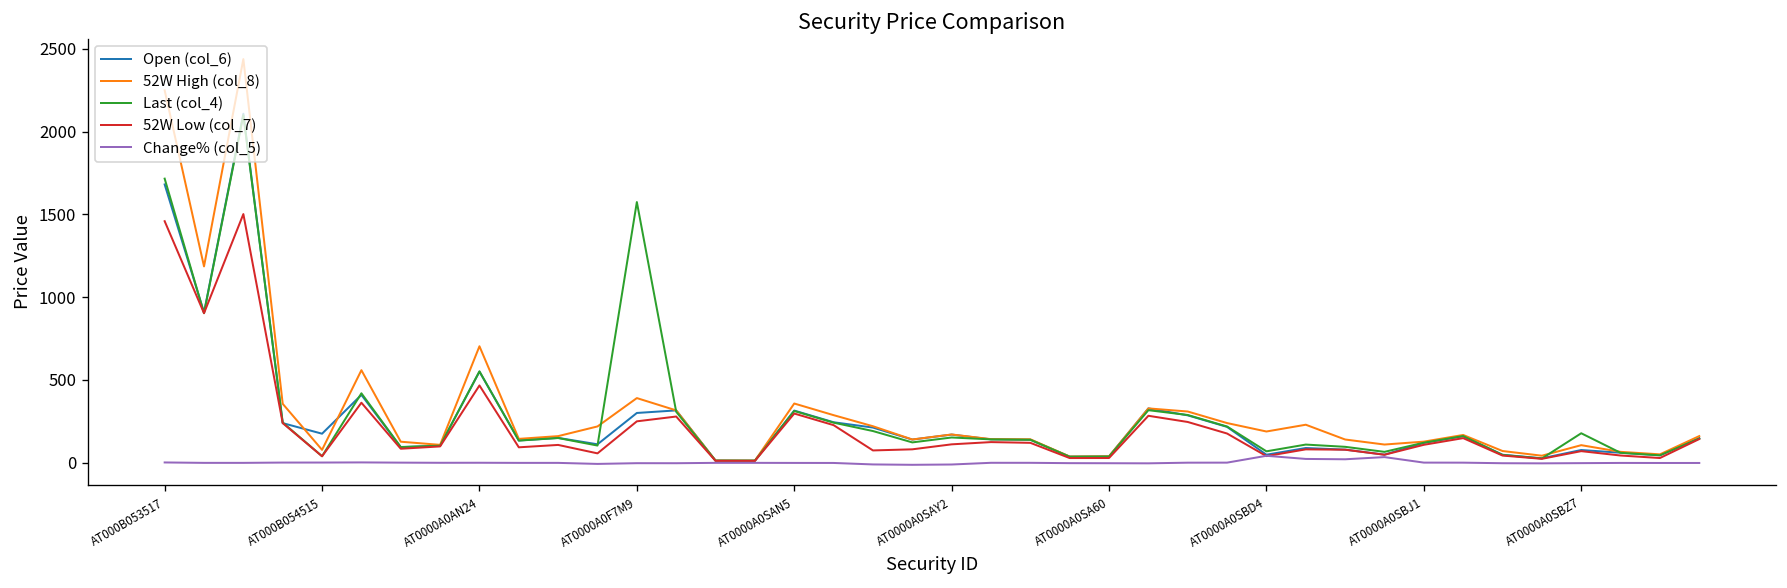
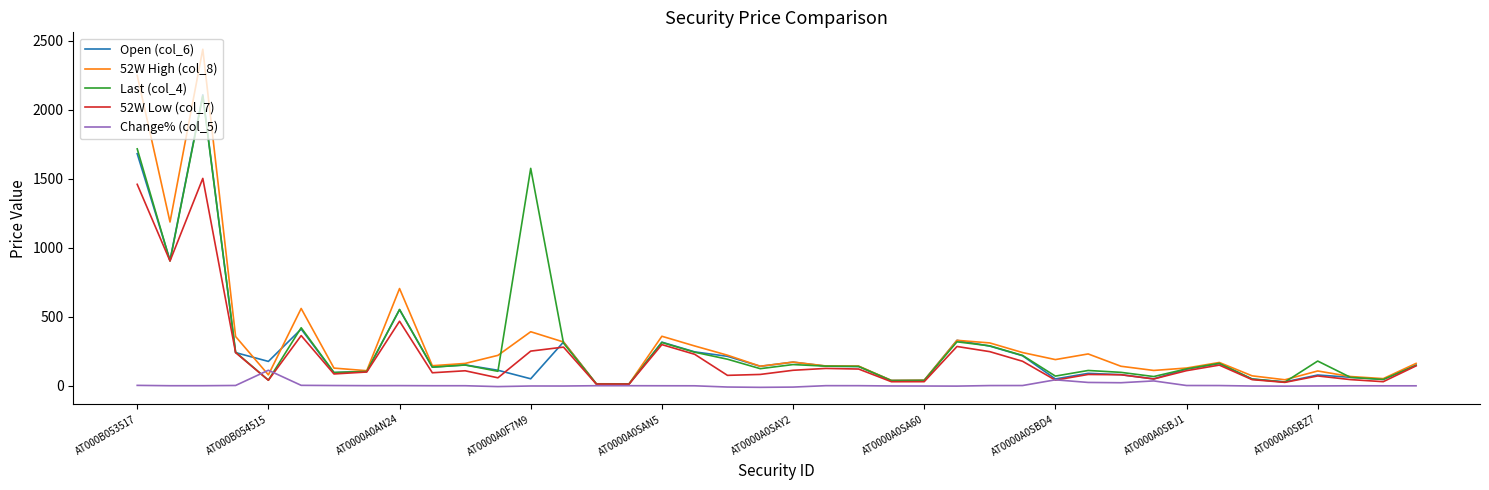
  {
    "Open (col_6)": {
      "AT000B053517": 1680,
      "AT000B054515": 180,
-     "AT0000A0F7M9": 300
+     "AT0000A0F7M9": 50
    },
    "52W High (col_8)": {
      "AT000B054515": 80,
      "AT0000A0AN24": 700,
      "AT0000A0F7M9": 390,
      "AT0000A0SAN5": 360,
      "AT0000A0SBD4": 190,
      "AT0000A0SBZ7": 110
    },
    "Last (col_4)": {
      "AT000B053517": 1720,
      "AT0000A0F7M9": 1570,
      "AT0000A0SBD4": 70,
      "AT0000A0SBZ7": 180
    },
    "52W Low (col_7)": {
      "AT000B053517": 1460,
      "AT0000A0AN24": 470,
      "AT0000A0F7M9": 250,
      "AT0000A0SAY2": 110
    },
    "Change% (col_5)": {
      "AT000B053517": 0,
-     "AT000B054515": 0,
+     "AT000B054515": 110,
      "AT0000A0AN24": 0,
      "AT0000A0F7M9": 0,
      "AT0000A0SAN5": 0,
      "AT0000A0SAY2": -10,
      "AT0000A0SA60": 0,
      "AT0000A0SBJ1": 0,
      "AT0000A0SBZ7": 0
    }
  }
